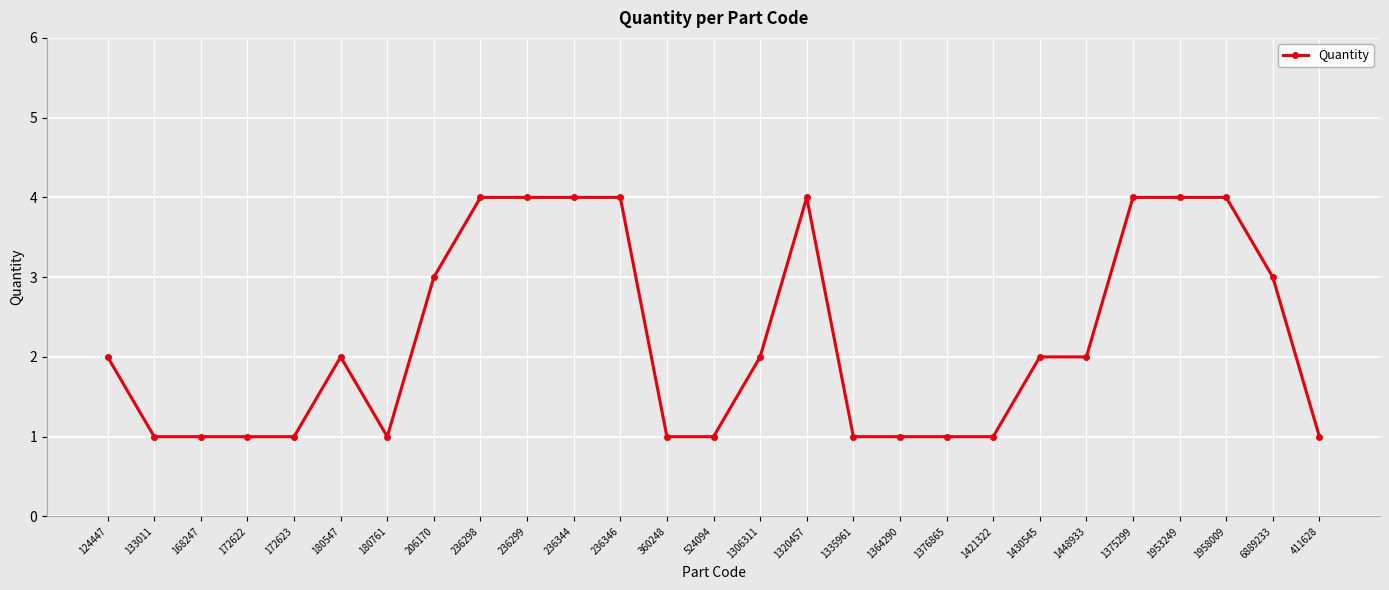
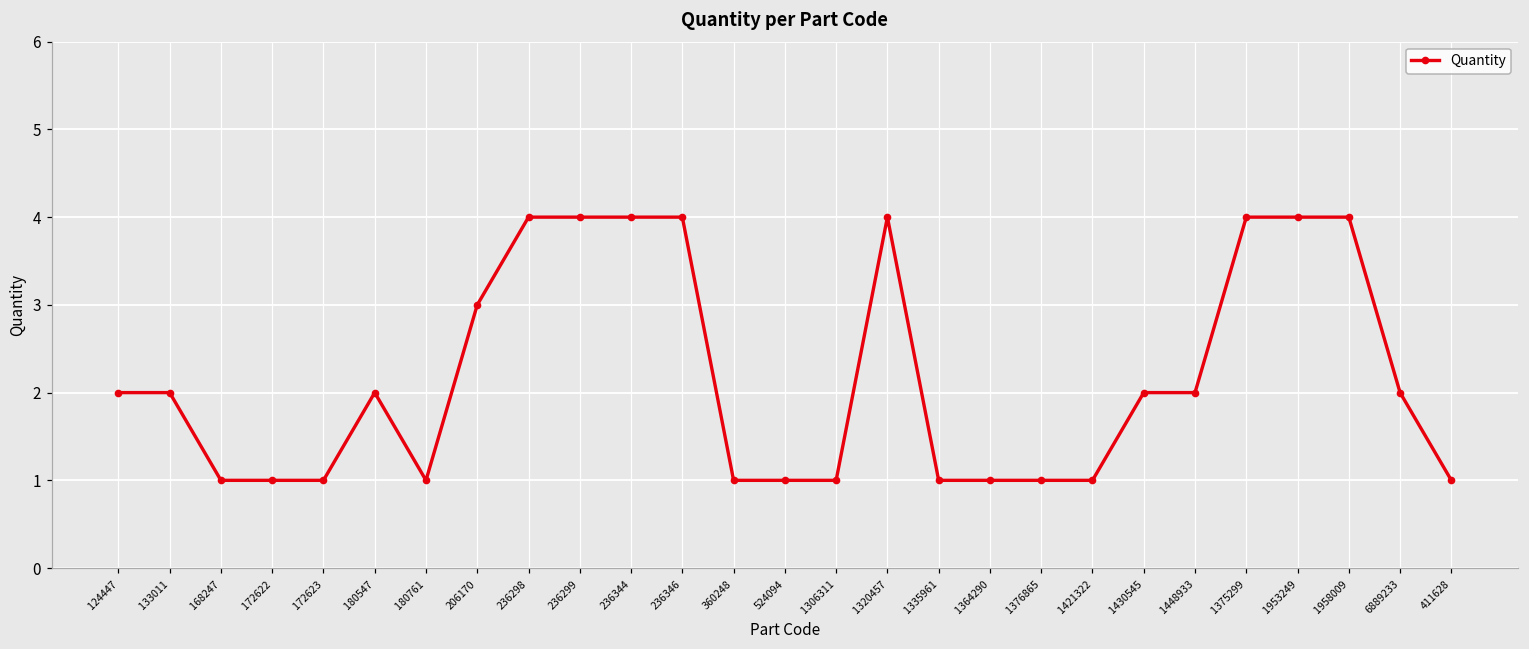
  {
    "124447": 2,
-   "133011": 1,
+   "133011": 2,
    "168247": 1,
    "172622": 1,
    "172623": 1,
    "180547": 2,
    "180761": 1,
    "206170": 3,
    "236298": 4,
    "236299": 4,
    "236344": 4,
    "236346": 4,
    "360248": 1,
    "524094": 1,
-   "1306311": 2,
+   "1306311": 1,
    "1320457": 4,
    "1335961": 1,
    "1364290": 1,
    "1376865": 1,
    "1421322": 1,
    "1430545": 2,
    "1448933": 2,
    "1375299": 4,
    "1953249": 4,
    "1958009": 4,
-   "6889233": 3,
+   "6889233": 2,
    "411628": 1
  }
